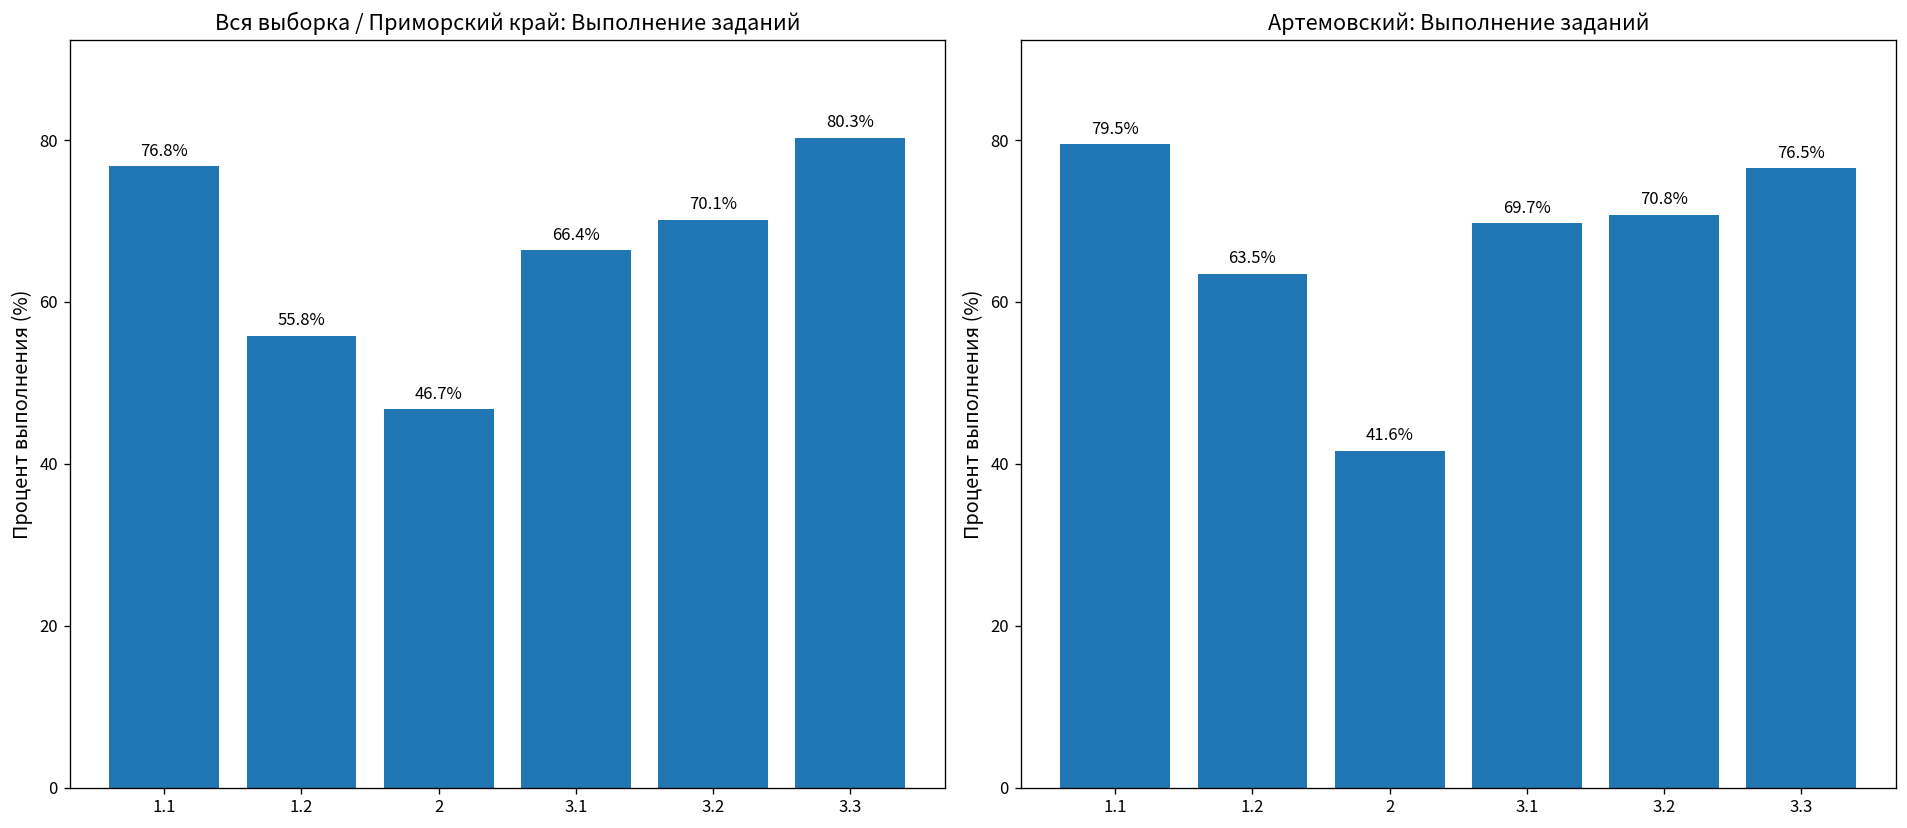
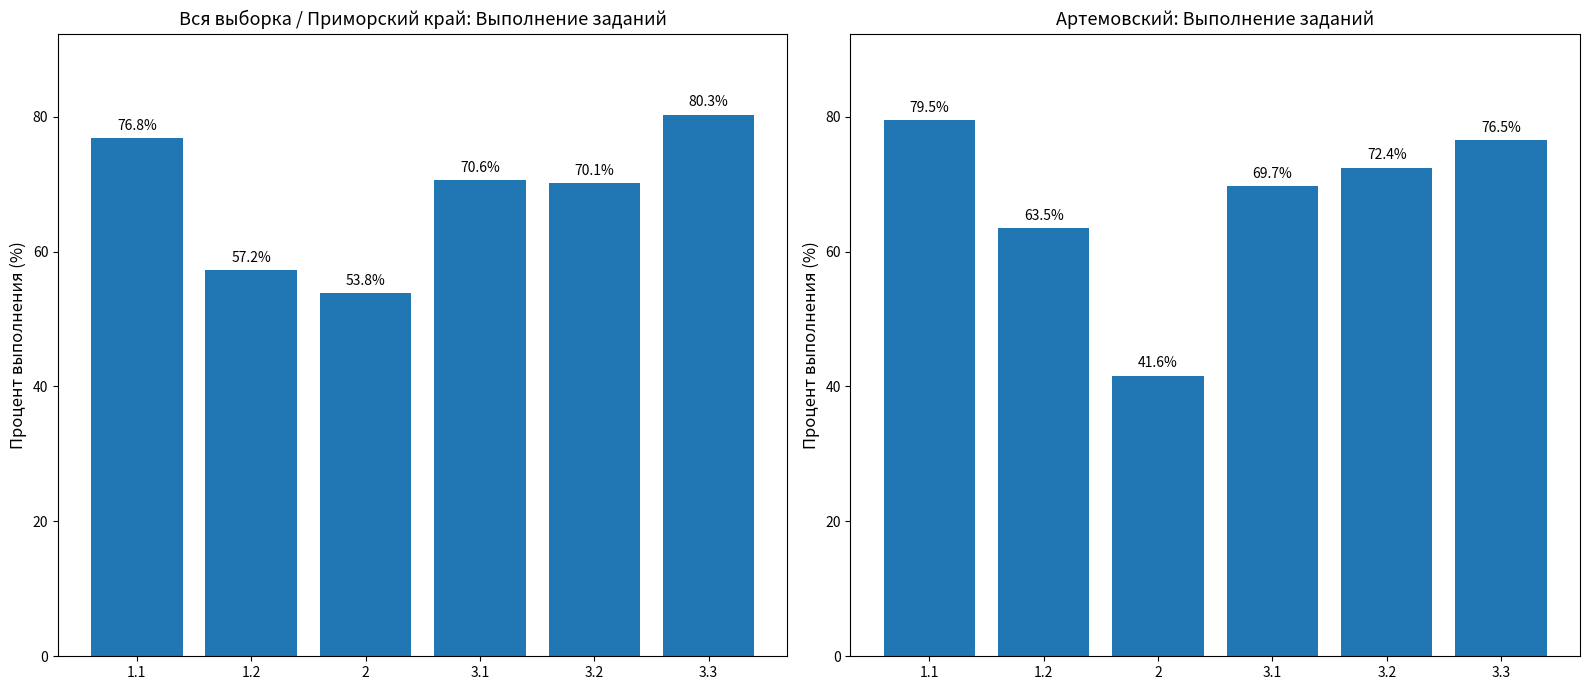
  {
    "Вся выборка / Приморский край: Выполнение заданий": {
      "1.1": "76.8%",
-     "1.2": "55.8%",
-     "2": "46.7%",
-     "3.1": "66.4%",
+     "1.2": "57.2%",
+     "2": "53.8%",
+     "3.1": "70.6%",
      "3.2": "70.1%",
      "3.3": "80.3%"
    },
    "Артемовский: Выполнение заданий": {
      "1.1": "79.5%",
      "1.2": "63.5%",
      "2": "41.6%",
      "3.1": "69.7%",
-     "3.2": "70.8%",
+     "3.2": "72.4%",
      "3.3": "76.5%"
    }
  }
